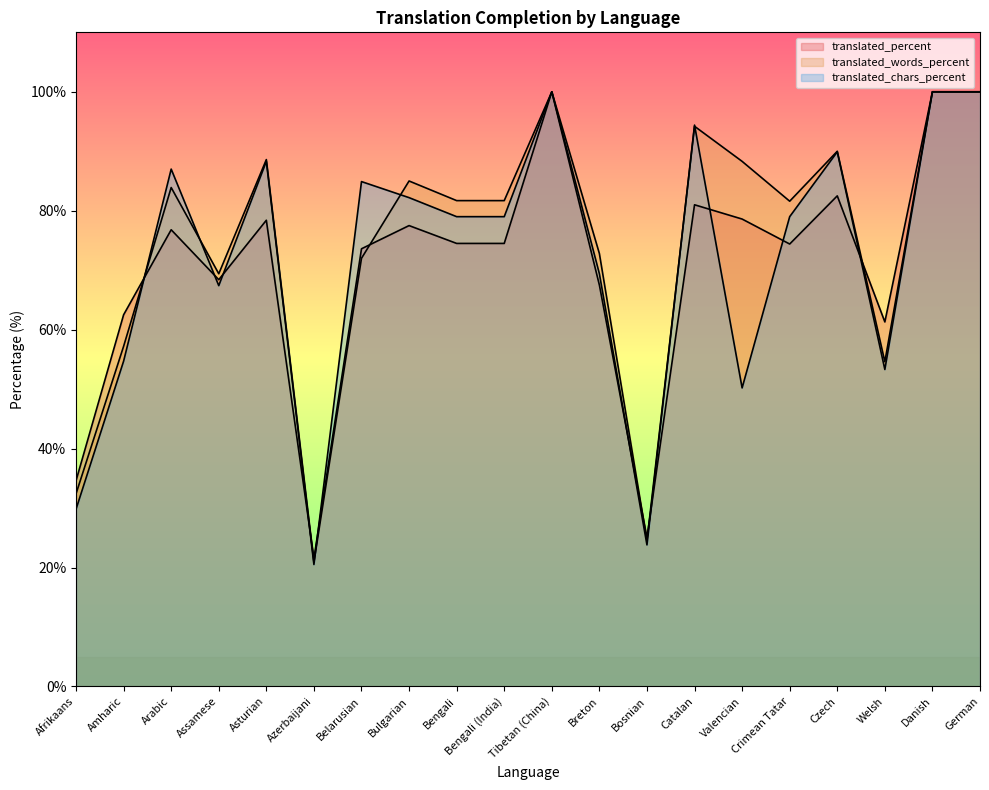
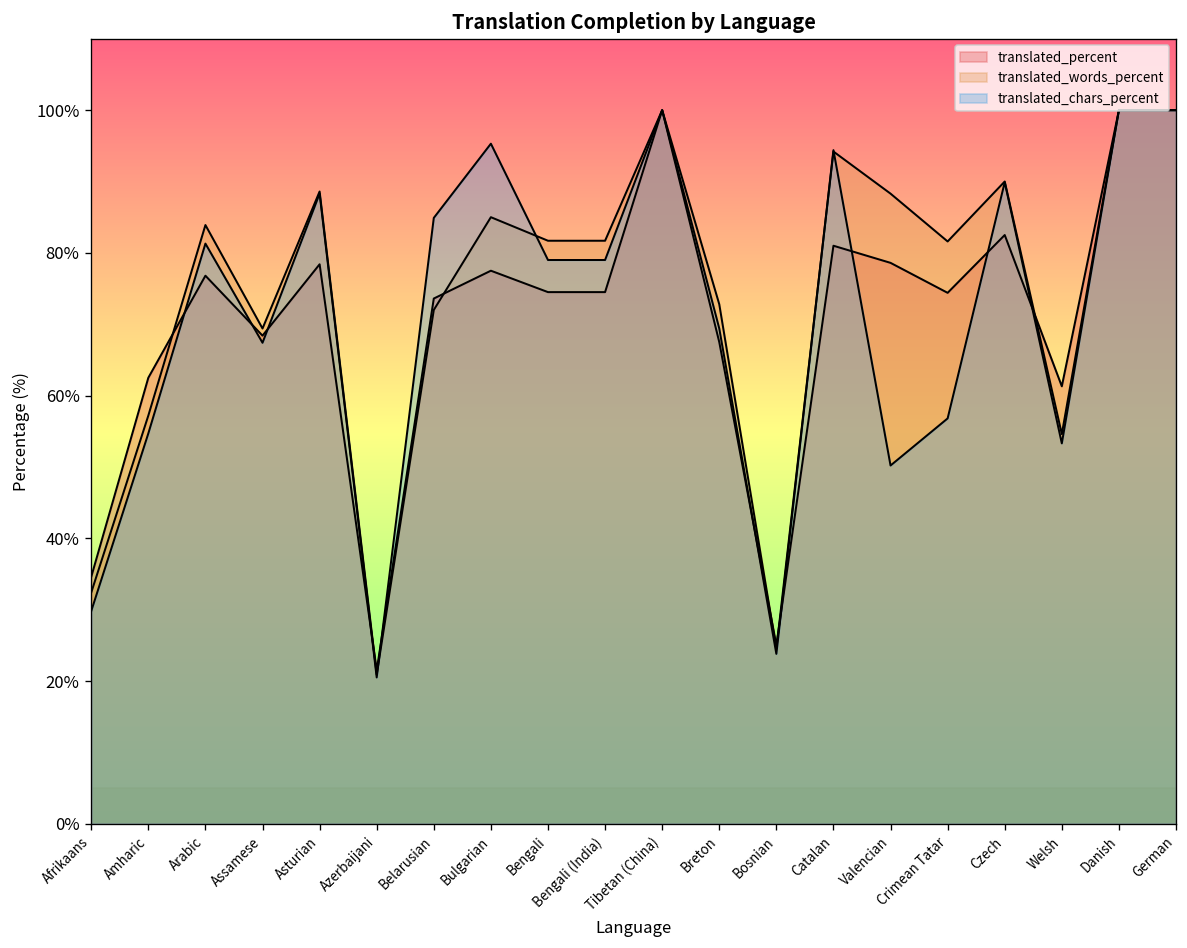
  {
    "translated_chars_percent": {
      "Afrikaans": "30%",
      "Amharic": "55%",
-     "Arabic": "87%",
+     "Arabic": "81%",
      "Assamese": "67%",
      "Belarusian": "85%",
-     "Bulgarian": "82%",
+     "Bulgarian": "95%",
      "Bengali": "79%",
      "Bengali (India)": "79%",
      "Breton": "69%",
      "Bosnian": "24%",
      "Valencian": "50%",
-     "Crimean Tatar": "79%",
+     "Crimean Tatar": "57%",
      "Welsh": "53%"
    }
  }
